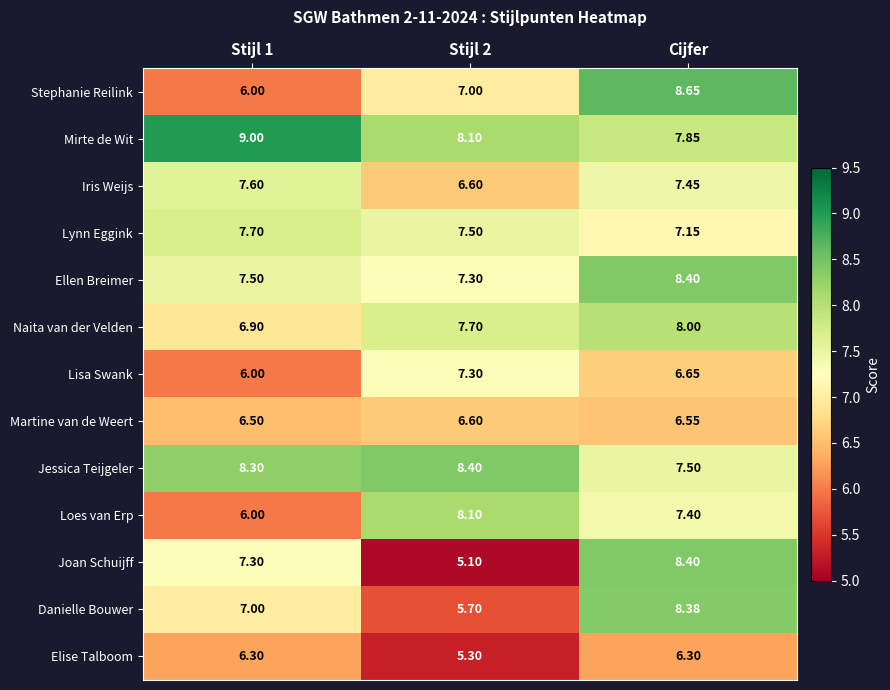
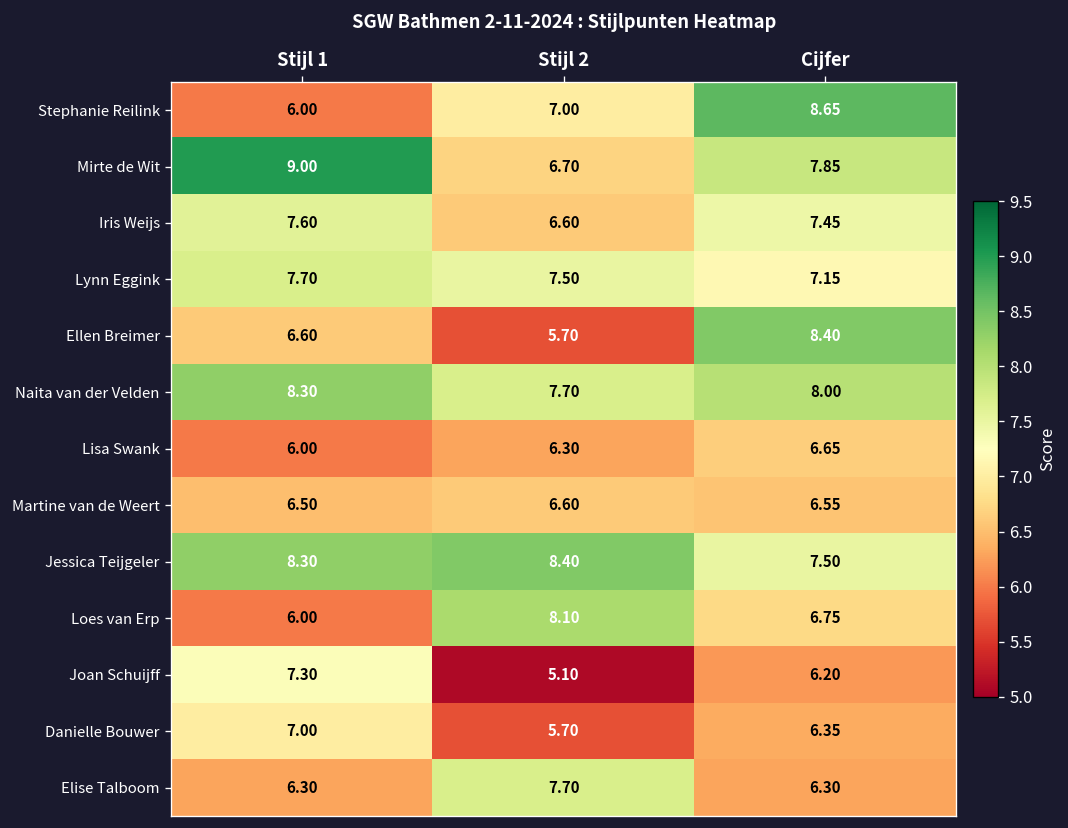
  {
    "Mirte de Wit": {
-     "Stijl 2": 8.10
+     "Stijl 2": 6.70
    },
    "Ellen Breimer": {
-     "Stijl 1": 7.50,
-     "Stijl 2": 7.30
+     "Stijl 1": 6.60,
+     "Stijl 2": 5.70
    },
    "Naita van der Velden": {
-     "Stijl 1": 6.90
+     "Stijl 1": 8.30
    },
    "Lisa Swank": {
-     "Stijl 2": 7.30
+     "Stijl 2": 6.30
    },
    "Loes van Erp": {
-     "Cijfer": 7.40
+     "Cijfer": 6.75
    },
    "Joan Schuijff": {
-     "Cijfer": 8.40
+     "Cijfer": 6.20
    },
    "Danielle Bouwer": {
-     "Cijfer": 8.38
+     "Cijfer": 6.35
    },
    "Elise Talboom": {
-     "Stijl 2": 5.30
+     "Stijl 2": 7.70
    }
  }
